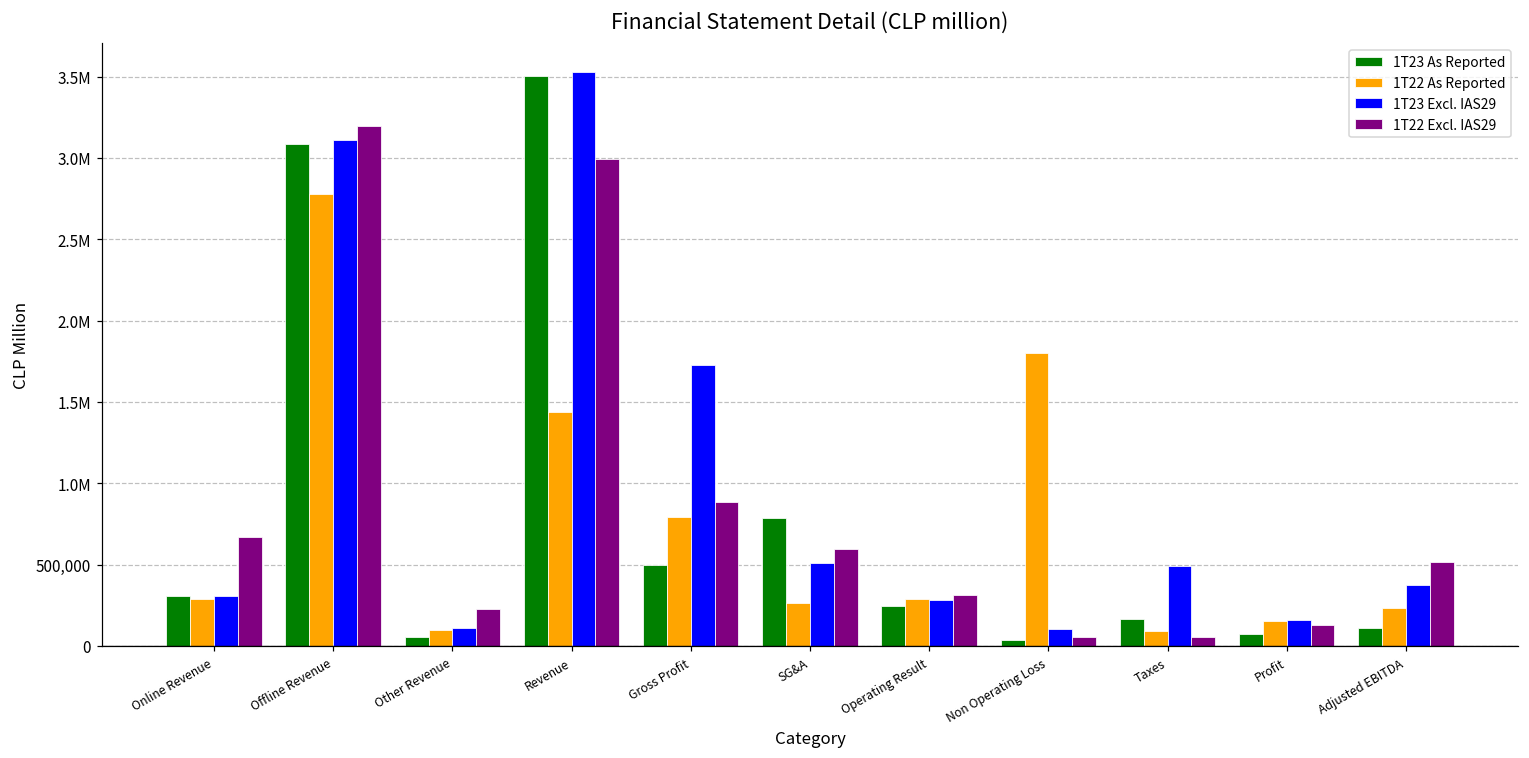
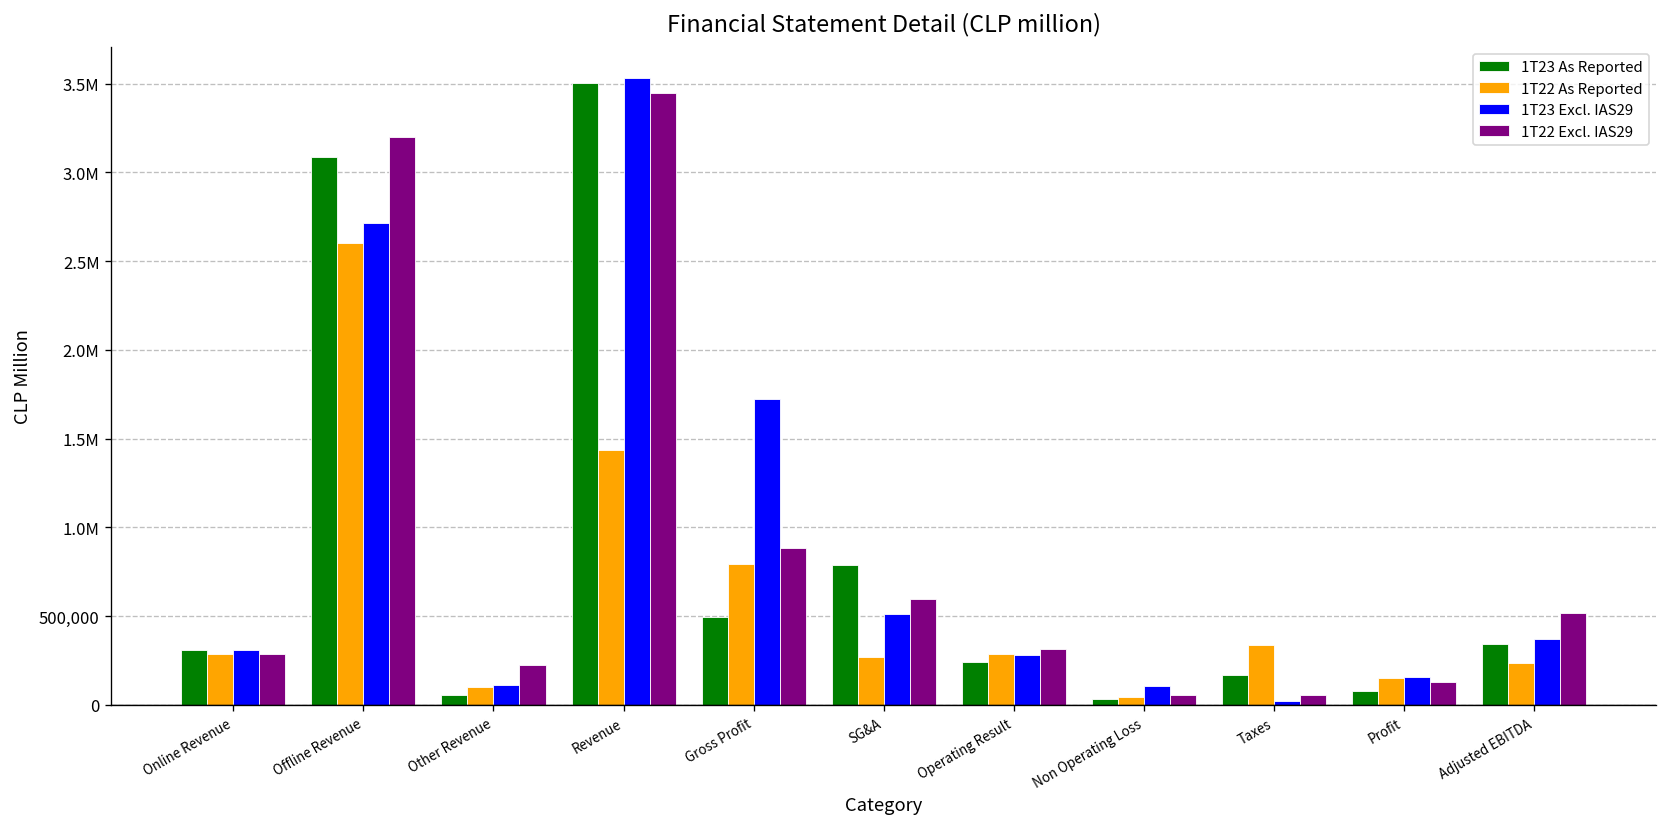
  {
    "1T23 As Reported": {
      "Online Revenue": "310,000",
      "Offline Revenue": "3,090,000",
      "Other Revenue": "50,000",
      "Revenue": "3,500,000",
      "Gross Profit": "500,000",
      "SG&A": "790,000",
      "Operating Result": "240,000",
      "Non Operating Loss": "30,000",
      "Taxes": "160,000",
      "Profit": "80,000",
-     "Adjusted EBITDA": "110,000"
+     "Adjusted EBITDA": "340,000"
    },
    "1T22 As Reported": {
      "Online Revenue": "290,000",
-     "Offline Revenue": "2,780,000",
+     "Offline Revenue": "2,600,000",
      "Other Revenue": "100,000",
      "Revenue": "1,440,000",
      "Gross Profit": "790,000",
      "SG&A": "270,000",
      "Operating Result": "290,000",
-     "Non Operating Loss": "1,800,000",
-     "Taxes": "90,000",
+     "Non Operating Loss": "40,000",
+     "Taxes": "340,000",
      "Profit": "150,000",
      "Adjusted EBITDA": "230,000"
    },
    "1T23 Excl. IAS29": {
      "Online Revenue": "310,000",
-     "Offline Revenue": "3,110,000",
+     "Offline Revenue": "2,710,000",
      "Other Revenue": "110,000",
      "Revenue": "3,530,000",
      "Gross Profit": "1,730,000",
      "SG&A": "510,000",
      "Operating Result": "280,000",
      "Non Operating Loss": "100,000",
-     "Taxes": "490,000",
+     "Taxes": "20,000",
      "Profit": "160,000",
      "Adjusted EBITDA": "370,000"
    },
    "1T22 Excl. IAS29": {
-     "Online Revenue": "670,000",
+     "Online Revenue": "290,000",
      "Offline Revenue": "3,200,000",
      "Other Revenue": "220,000",
-     "Revenue": "2,990,000",
+     "Revenue": "3,450,000",
      "Gross Profit": "880,000",
      "SG&A": "600,000",
      "Operating Result": "310,000",
      "Non Operating Loss": "60,000",
      "Taxes": "50,000",
      "Profit": "130,000",
      "Adjusted EBITDA": "520,000"
    }
  }
